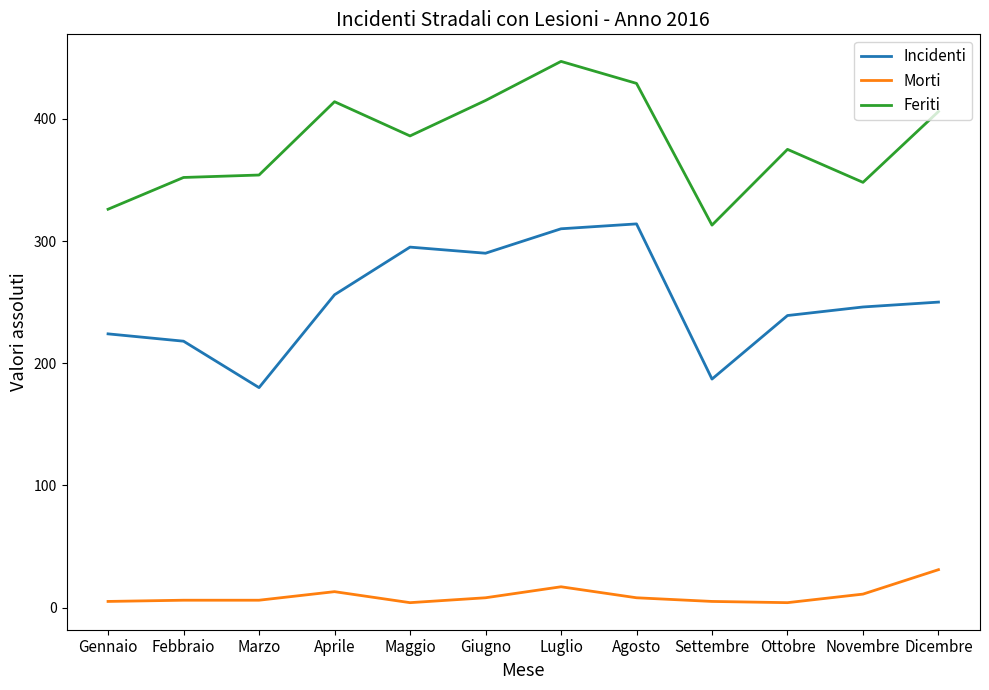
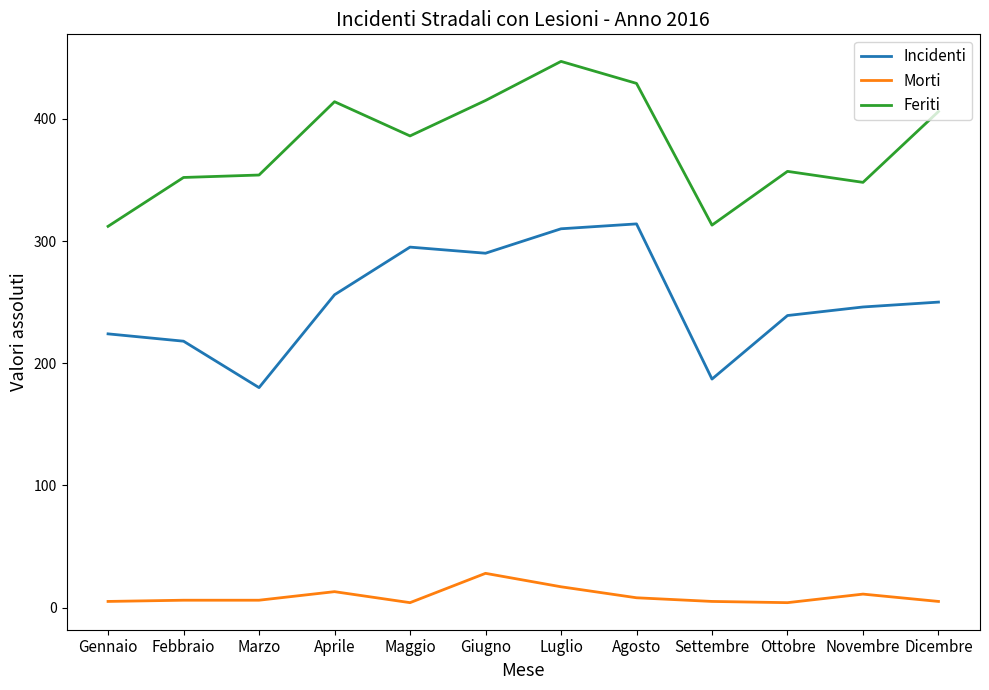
  {
    "Incidenti": {
      "Gennaio": 224,
      "Febbraio": 218,
      "Marzo": 180,
      "Aprile": 256,
      "Maggio": 295,
      "Giugno": 290,
      "Luglio": 310,
      "Agosto": 314,
      "Settembre": 187,
      "Ottobre": 239,
      "Novembre": 246,
      "Dicembre": 250
    },
    "Morti": {
      "Gennaio": 5,
      "Febbraio": 6,
      "Marzo": 6,
      "Aprile": 13,
      "Maggio": 4,
-     "Giugno": 8,
+     "Giugno": 28,
      "Luglio": 17,
      "Agosto": 8,
      "Settembre": 5,
      "Ottobre": 4,
      "Novembre": 11,
-     "Dicembre": 31
+     "Dicembre": 5
    },
    "Feriti": {
-     "Gennaio": 326,
+     "Gennaio": 312,
      "Febbraio": 352,
      "Marzo": 354,
      "Aprile": 414,
      "Maggio": 386,
      "Giugno": 415,
      "Luglio": 447,
      "Agosto": 429,
      "Settembre": 313,
-     "Ottobre": 375,
+     "Ottobre": 357,
      "Novembre": 348
    }
  }
